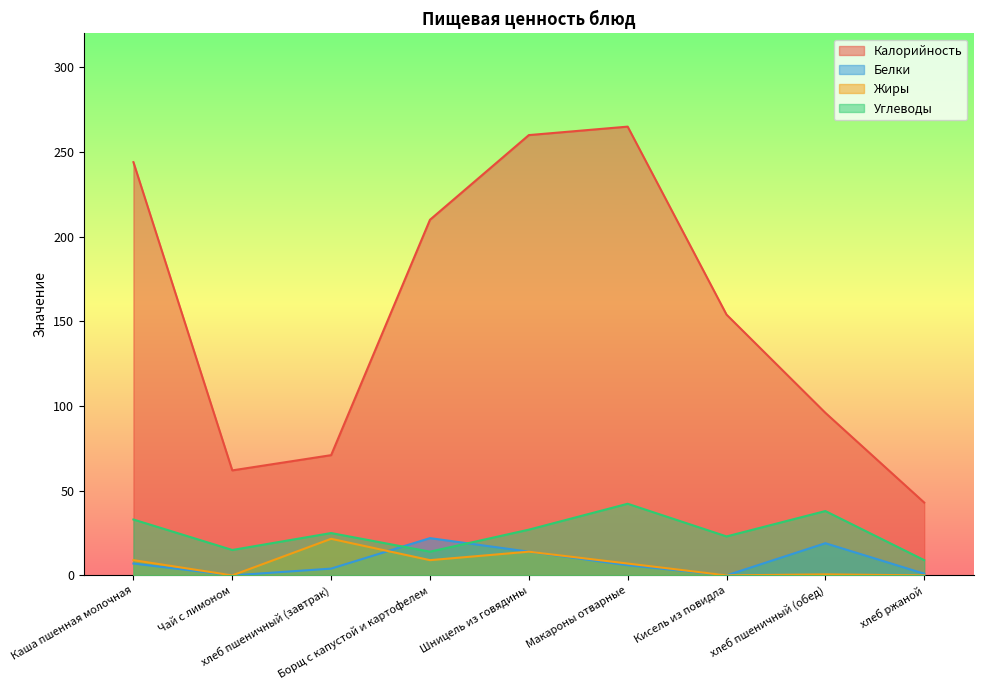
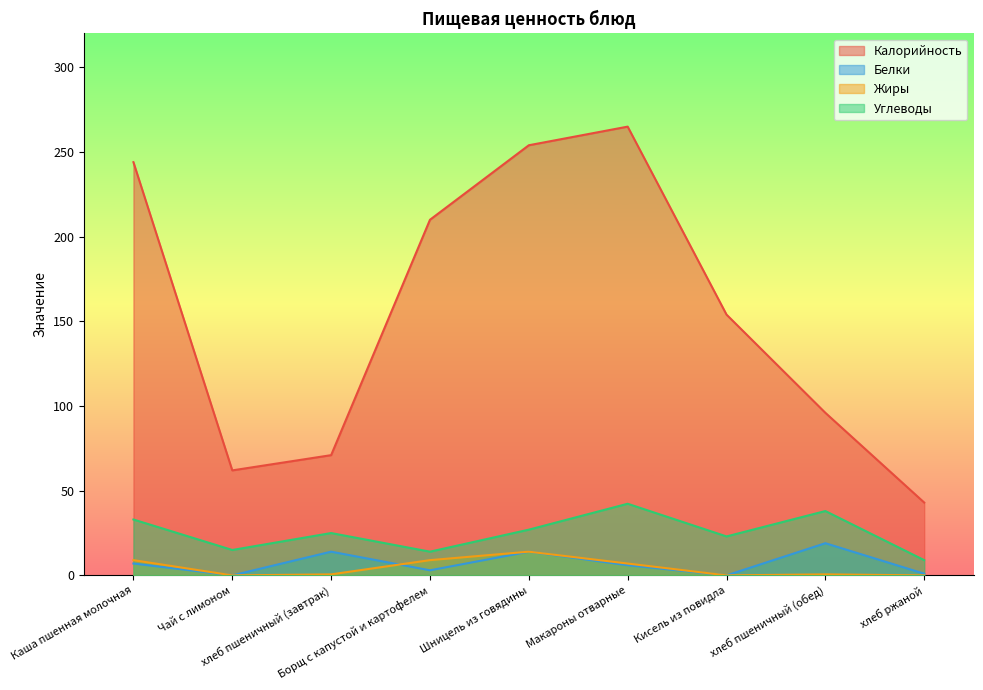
  {
    "Калорийность": {
      "Каша пшенная молочная": 244,
      "Чай с лимоном": 62,
      "хлеб пшеничный (завтрак)": 71,
      "Борщ с капустой и картофелем": 210,
-     "Шницель из говядины": 260,
+     "Шницель из говядины": 254,
      "Макароны отварные": 265,
      "Кисель из повидла": 154,
      "хлеб пшеничный (обед)": 96,
      "хлеб ржаной": 43
    },
    "Белки": {
      "Каша пшенная молочная": 7,
-     "хлеб пшеничный (завтрак)": 4,
-     "Борщ с капустой и картофелем": 22,
+     "хлеб пшеничный (завтрак)": 14,
+     "Борщ с капустой и картофелем": 3,
      "хлеб пшеничный (обед)": 19
    },
    "Жиры": {
      "Каша пшенная молочная": 9,
-     "хлеб пшеничный (завтрак)": 22,
+     "хлеб пшеничный (завтрак)": 1,
      "Борщ с капустой и картофелем": 9,
      "хлеб пшеничный (обед)": 1
    },
    "Углеводы": {
      "Каша пшенная молочная": 33,
      "Чай с лимоном": 15,
      "хлеб пшеничный (завтрак)": 25,
      "Борщ с капустой и картофелем": 14,
      "Шницель из говядины": 27,
      "Макароны отварные": 42,
      "Кисель из повидла": 23,
      "хлеб пшеничный (обед)": 38,
      "хлеб ржаной": 9
    }
  }
